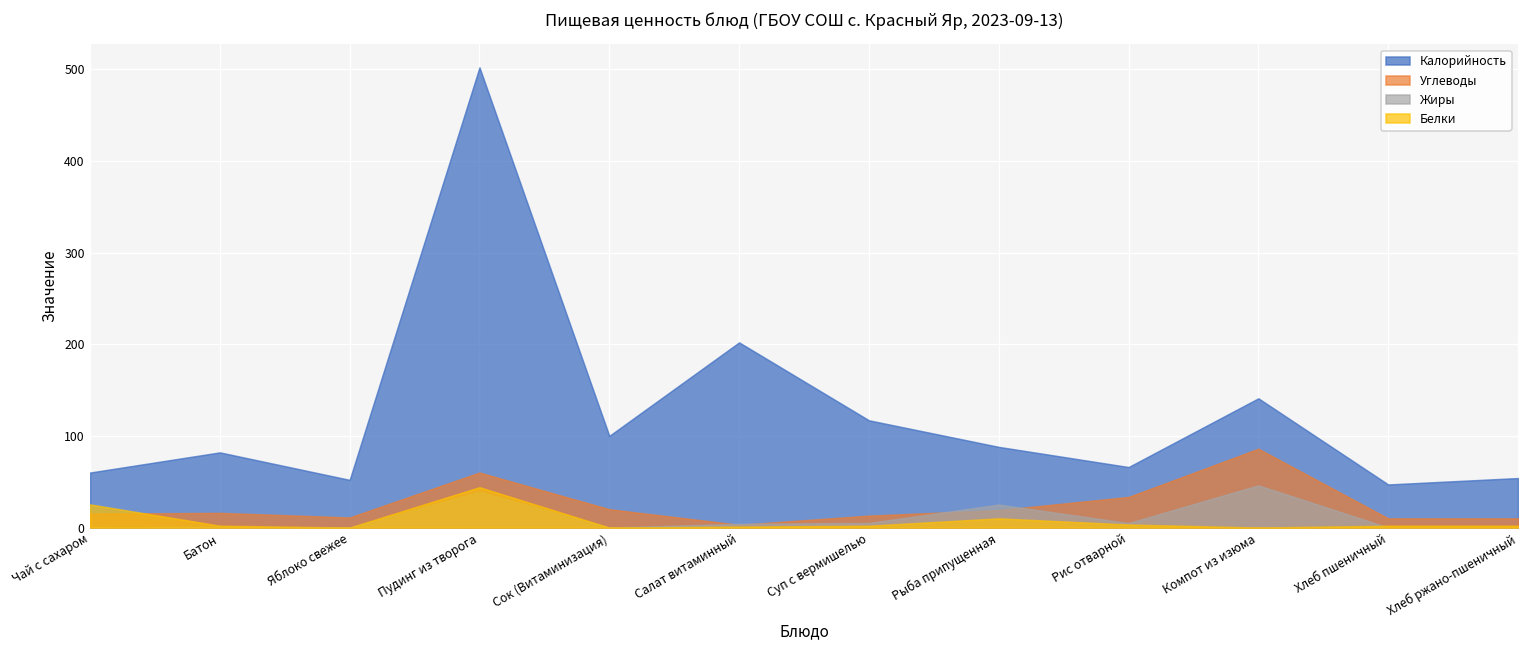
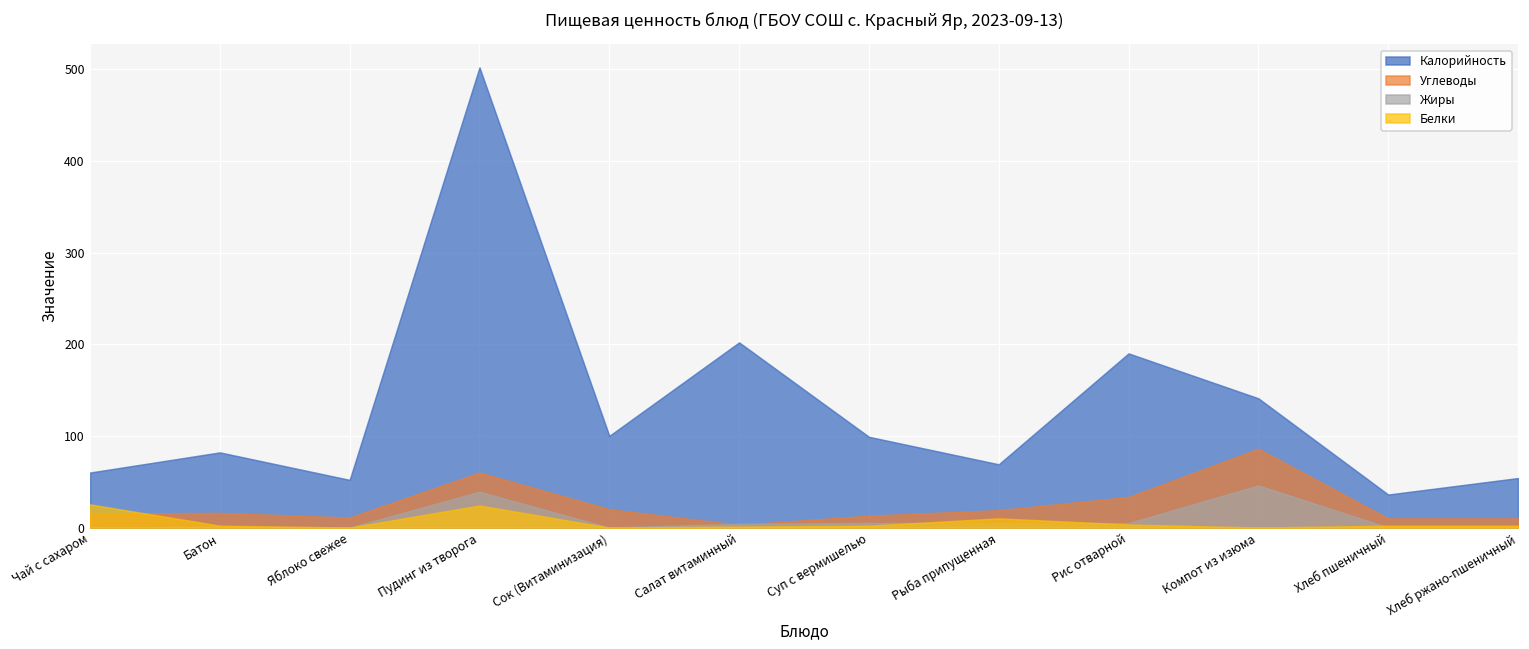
  {
    "Калорийность": {
      "Чай с сахаром": 60,
      "Батон": 80,
      "Яблоко свежее": 50,
      "Пудинг из творога": 500,
      "Сок (Витаминизация)": 100,
      "Салат витаминный": 200,
-     "Суп с вермишелью": 120,
-     "Рыба припущенная": 90,
-     "Рис отварной": 70,
+     "Суп с вермишелью": 100,
+     "Рыба припущенная": 70,
+     "Рис отварной": 190,
      "Компот из изюма": 140,
-     "Хлеб пшеничный": 50,
+     "Хлеб пшеничный": 40,
      "Хлеб ржано-пшеничный": 50
    },
    "Углеводы": {
      "Чай с сахаром": 20,
      "Батон": 20,
      "Яблоко свежее": 10,
      "Пудинг из творога": 60,
      "Сок (Витаминизация)": 20,
      "Суп с вермишелью": 10,
      "Рыба припущенная": 20,
      "Рис отварной": 30,
      "Компот из изюма": 90,
      "Хлеб пшеничный": 10,
      "Хлеб ржано-пшеничный": 10
    },
    "Жиры": {
      "Пудинг из творога": 40,
-     "Рыба припущенная": 30,
+     "Рыба припущенная": 10,
      "Компот из изюма": 50
    },
    "Белки": {
      "Чай с сахаром": 30,
-     "Пудинг из творога": 40,
+     "Пудинг из творога": 20,
      "Рыба припущенная": 10,
      "Компот из изюма": 0
    }
  }
